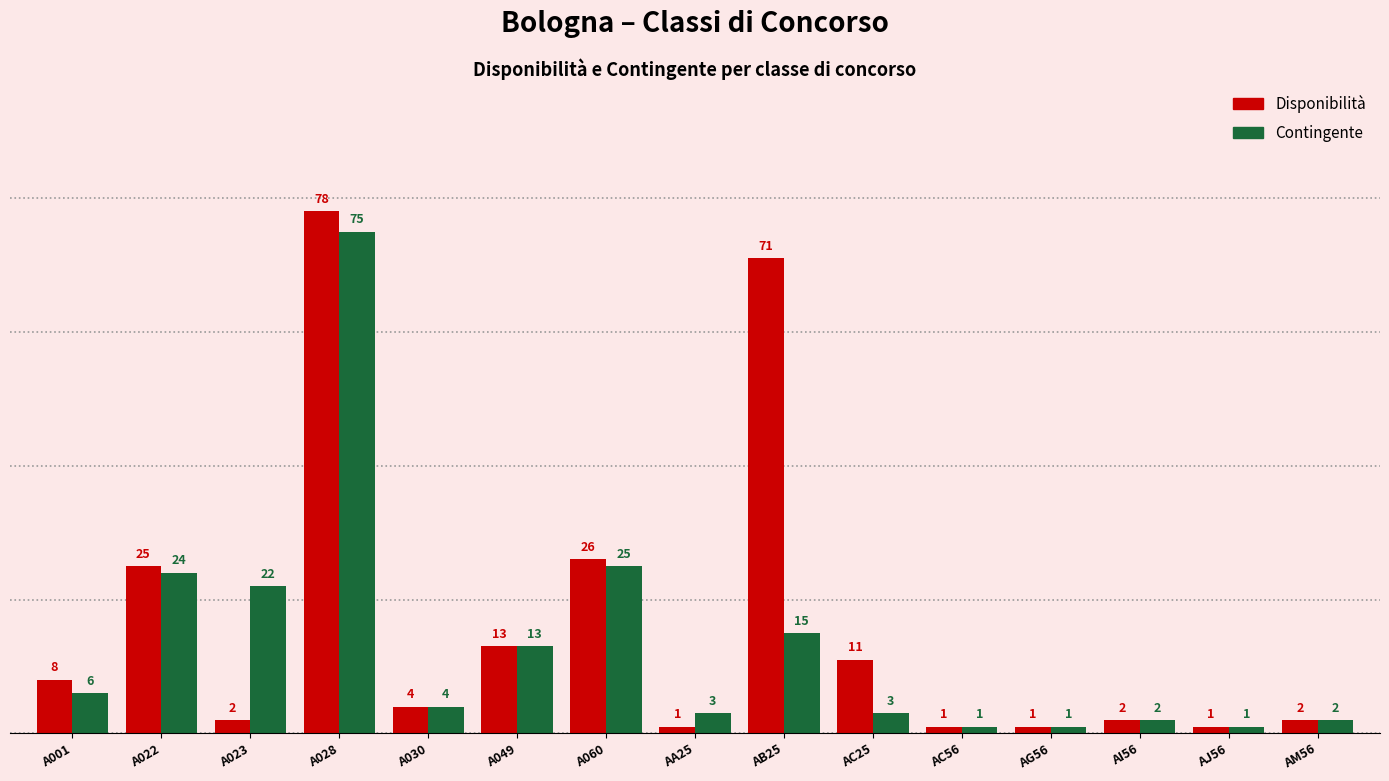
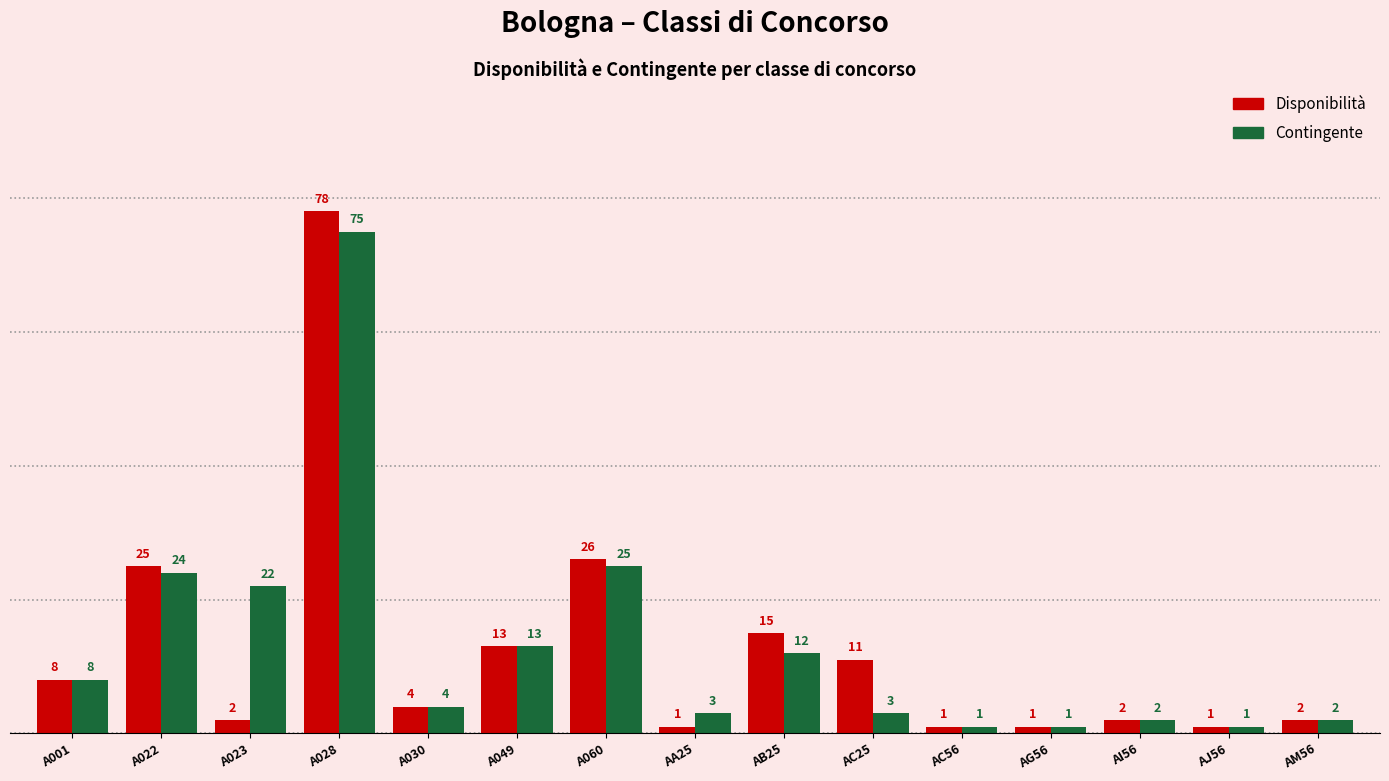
  {
    "Disponibilità": {
      "A001": 8,
      "A022": 25,
      "A023": 2,
      "A028": 78,
      "A030": 4,
      "A049": 13,
      "A060": 26,
      "AA25": 1,
-     "AB25": 71,
+     "AB25": 15,
      "AC25": 11,
      "AC56": 1,
      "AG56": 1,
      "AI56": 2,
      "AJ56": 1,
      "AM56": 2
    },
    "Contingente": {
-     "A001": 6,
+     "A001": 8,
      "A022": 24,
      "A023": 22,
      "A028": 75,
      "A030": 4,
      "A049": 13,
      "A060": 25,
      "AA25": 3,
-     "AB25": 15,
+     "AB25": 12,
      "AC25": 3,
      "AC56": 1,
      "AG56": 1,
      "AI56": 2,
      "AJ56": 1,
      "AM56": 2
    }
  }
